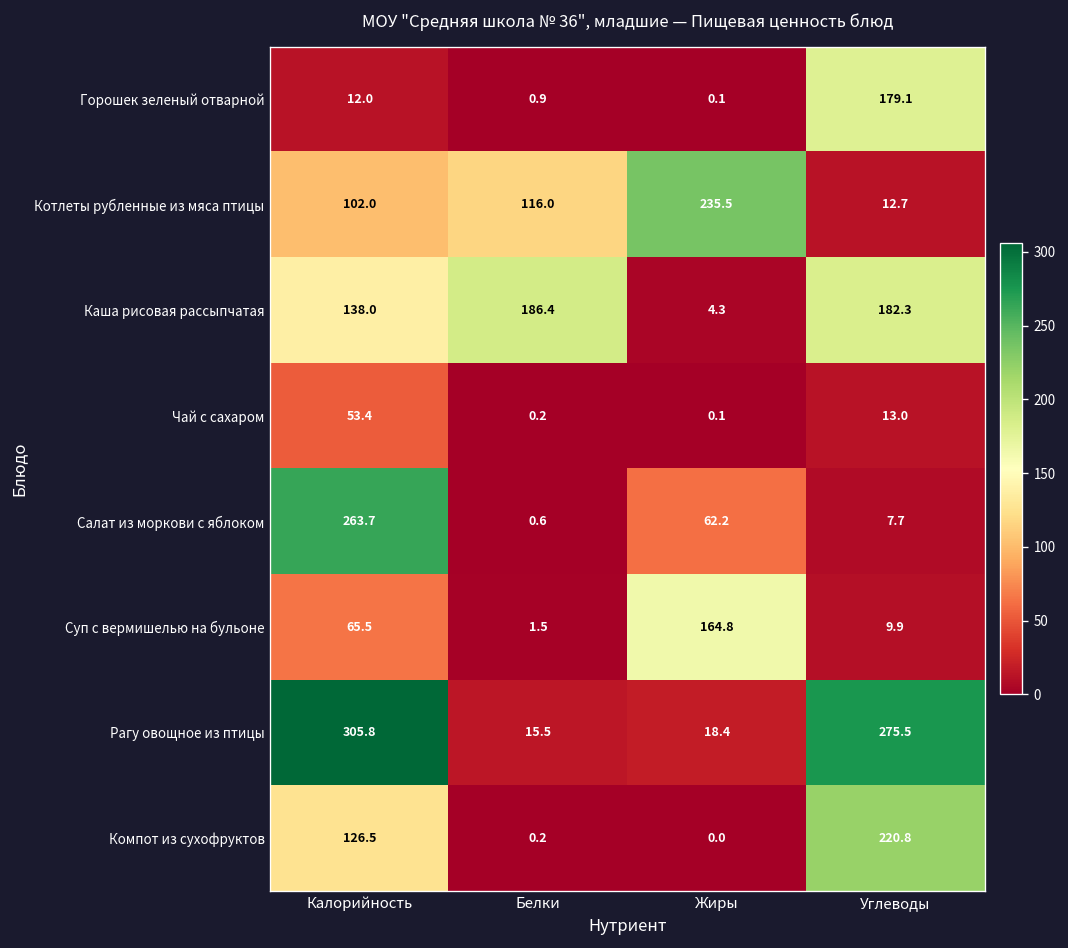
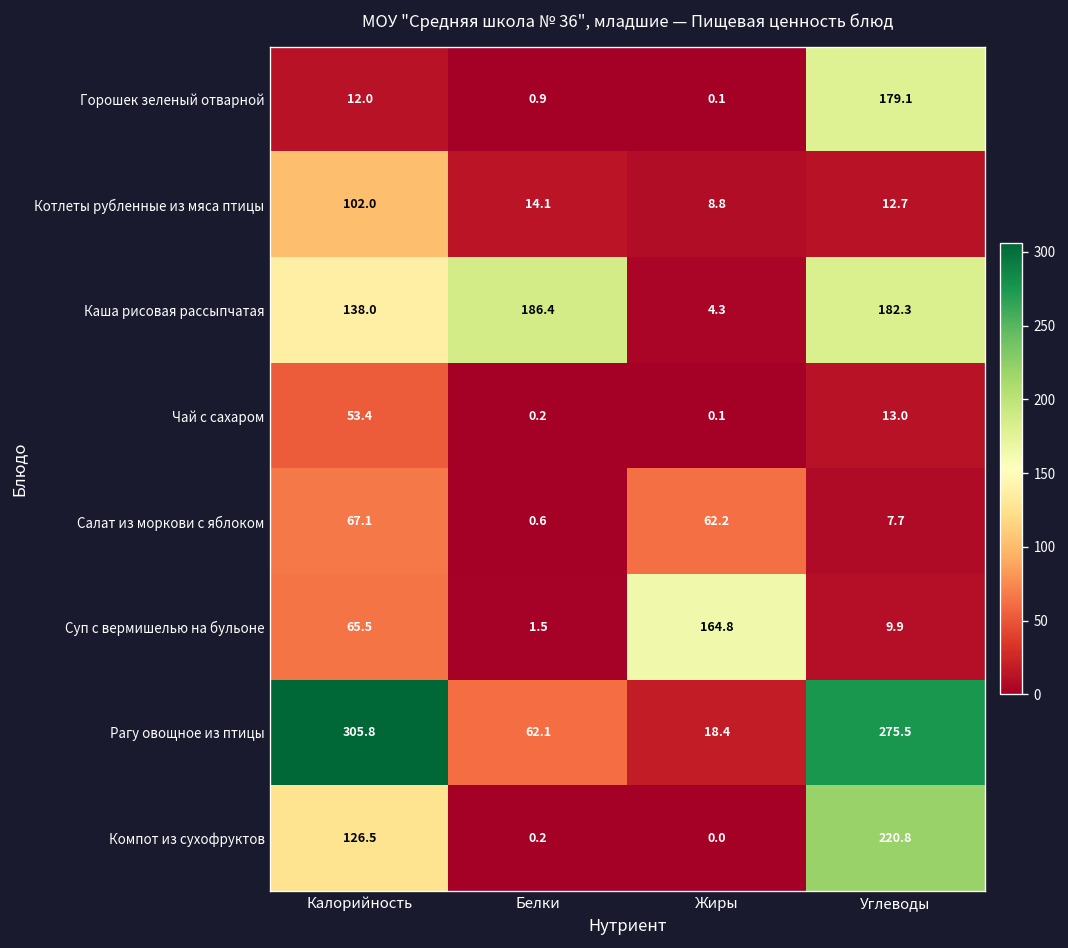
  {
    "Горошек зеленый отварной": {
      "Калорийность": 12.0,
      "Белки": 0.9,
      "Жиры": 0.1,
      "Углеводы": 179.1
    },
    "Котлеты рубленные из мяса птицы": {
      "Калорийность": 102.0,
-     "Белки": 116.0,
-     "Жиры": 235.5,
+     "Белки": 14.1,
+     "Жиры": 8.8,
      "Углеводы": 12.7
    },
    "Каша рисовая рассыпчатая": {
      "Калорийность": 138.0,
      "Белки": 186.4,
      "Жиры": 4.3,
      "Углеводы": 182.3
    },
    "Чай с сахаром": {
      "Калорийность": 53.4,
      "Белки": 0.2,
      "Жиры": 0.1,
      "Углеводы": 13.0
    },
    "Салат из моркови с яблоком": {
-     "Калорийность": 263.7,
+     "Калорийность": 67.1,
      "Белки": 0.6,
      "Жиры": 62.2,
      "Углеводы": 7.7
    },
    "Суп с вермишелью на бульоне": {
      "Калорийность": 65.5,
      "Белки": 1.5,
      "Жиры": 164.8,
      "Углеводы": 9.9
    },
    "Рагу овощное из птицы": {
      "Калорийность": 305.8,
-     "Белки": 15.5,
+     "Белки": 62.1,
      "Жиры": 18.4,
      "Углеводы": 275.5
    },
    "Компот из сухофруктов": {
      "Калорийность": 126.5,
      "Белки": 0.2,
      "Жиры": 0.0,
      "Углеводы": 220.8
    }
  }
